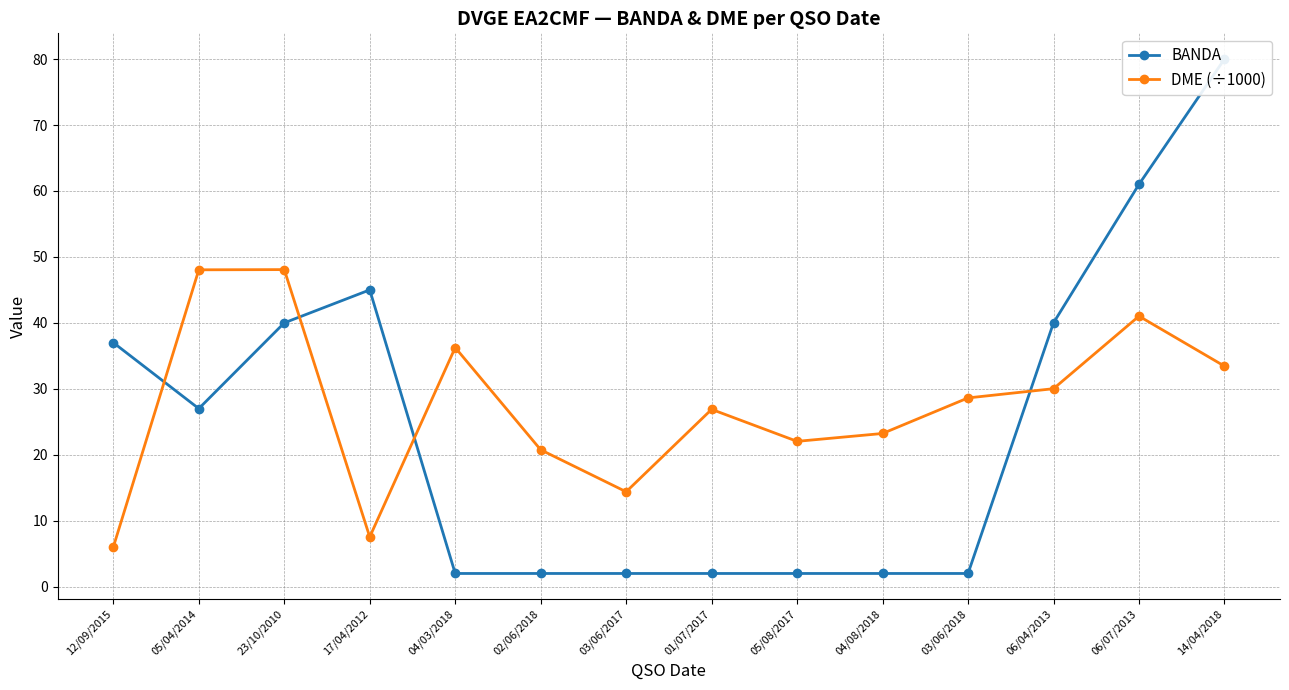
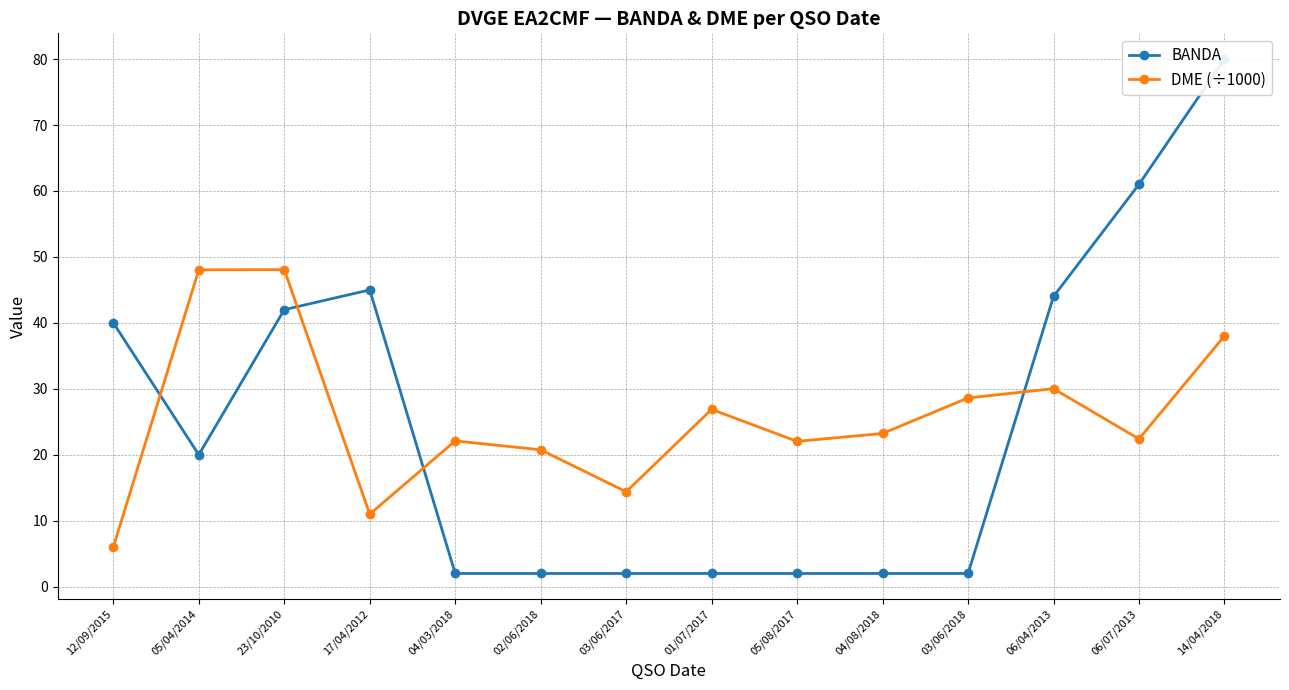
  {
    "BANDA": {
-     "12/09/2015": 37,
-     "05/04/2014": 27,
-     "23/10/2010": 40,
+     "12/09/2015": 40,
+     "05/04/2014": 20,
+     "23/10/2010": 42,
      "17/04/2012": 45,
      "04/03/2018": 2,
      "02/06/2018": 2,
      "03/06/2017": 2,
      "01/07/2017": 2,
      "05/08/2017": 2,
      "04/08/2018": 2,
      "03/06/2018": 2,
-     "06/04/2013": 40,
+     "06/04/2013": 44,
      "06/07/2013": 61
    },
    "DME (÷1000)": {
      "12/09/2015": 6,
      "05/04/2014": 48,
      "23/10/2010": 48,
-     "17/04/2012": 8,
-     "04/03/2018": 36,
+     "17/04/2012": 11,
+     "04/03/2018": 22,
      "02/06/2018": 21,
      "03/06/2017": 14,
      "01/07/2017": 27,
      "05/08/2017": 22,
      "04/08/2018": 23,
      "03/06/2018": 29,
      "06/04/2013": 30,
-     "06/07/2013": 41,
-     "14/04/2018": 33
+     "06/07/2013": 22,
+     "14/04/2018": 38
    }
  }
